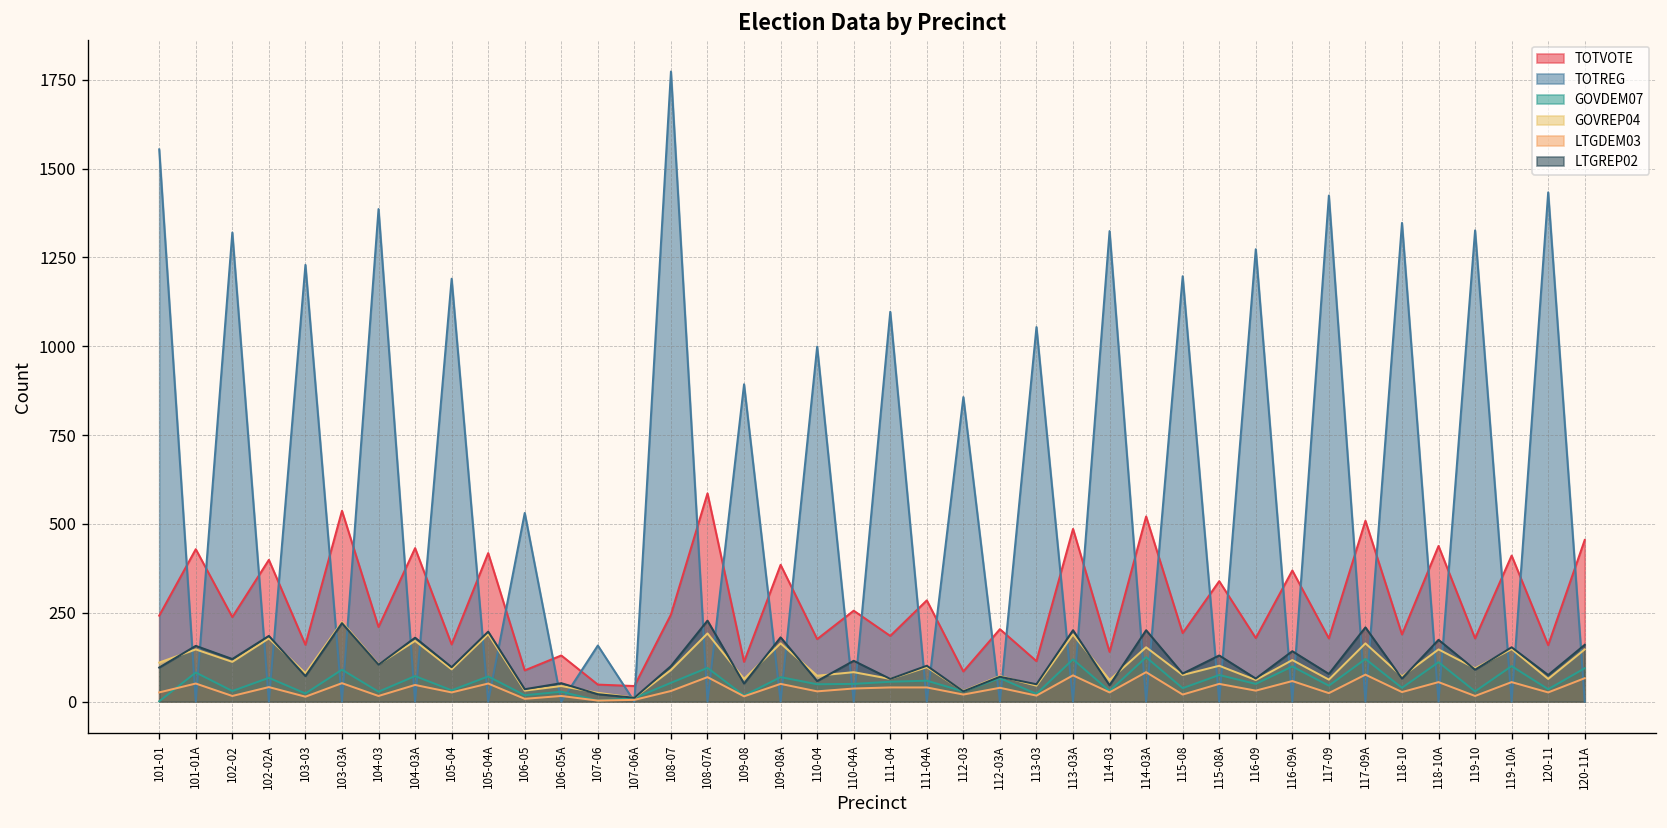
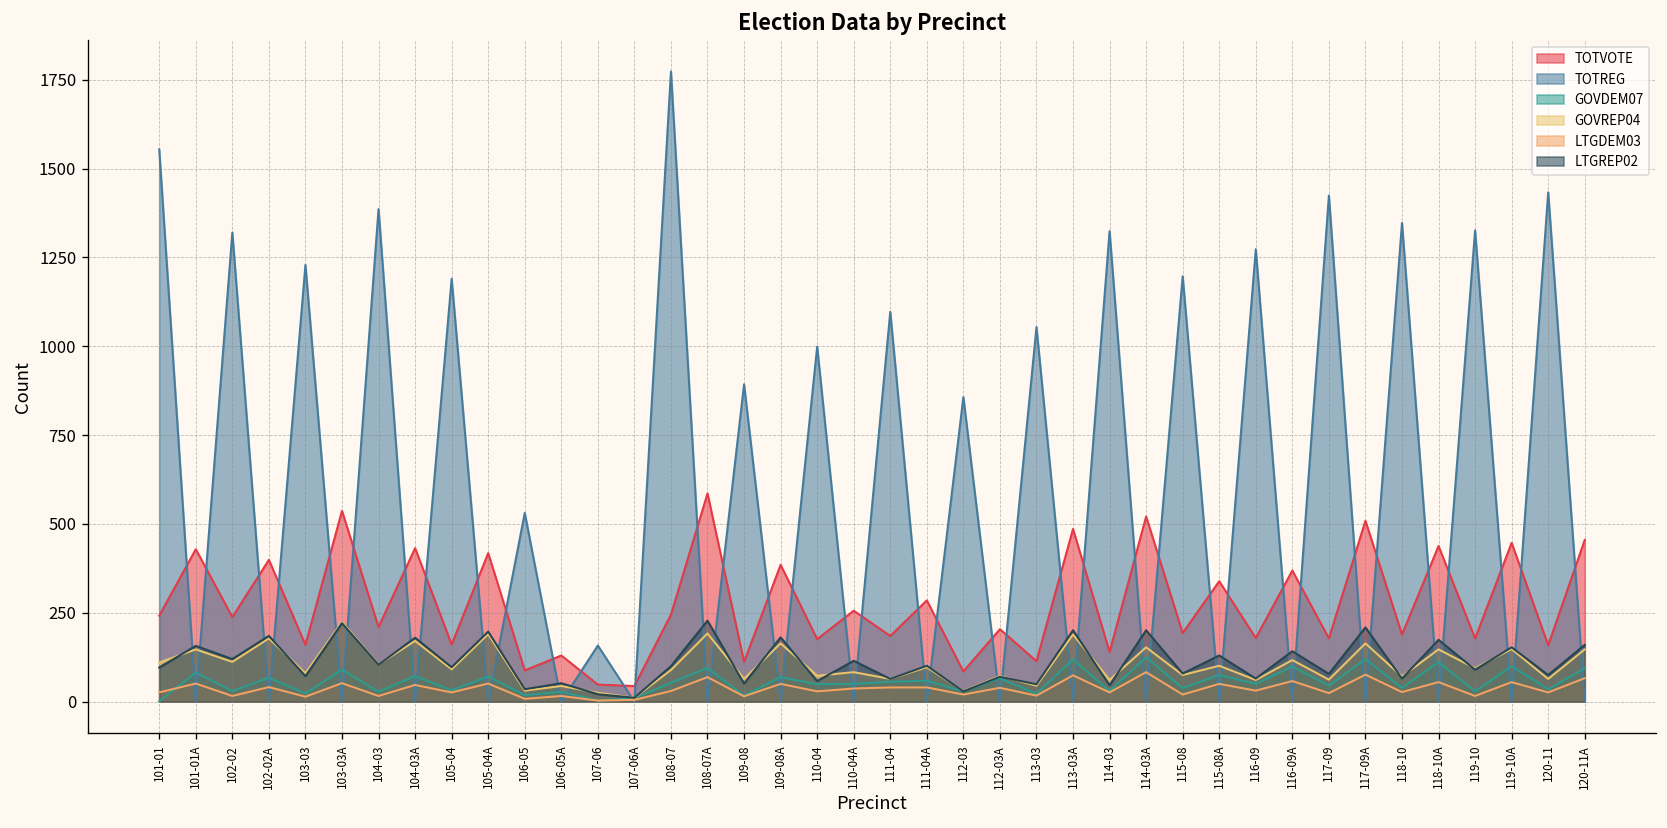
  {
    "TOTVOTE": {
      "101-01": 240,
      "101-01A": 430,
      "102-02": 240,
      "102-02A": 400,
      "103-03": 160,
      "103-03A": 540,
      "104-03": 210,
      "104-03A": 430,
      "105-04": 160,
      "105-04A": 420,
      "106-05": 90,
      "106-05A": 130,
      "107-06": 50,
      "107-06A": 40,
      "108-07": 250,
      "108-07A": 590,
      "109-08": 110,
      "109-08A": 390,
      "110-04": 180,
      "110-04A": 260,
      "111-04": 190,
      "111-04A": 290,
      "112-03": 90,
      "112-03A": 200,
      "113-03": 110,
      "113-03A": 490,
      "114-03": 140,
      "114-03A": 520,
      "115-08": 190,
      "115-08A": 340,
      "116-09": 180,
      "116-09A": 370,
      "117-09": 180,
      "117-09A": 510,
      "118-10": 190,
      "118-10A": 440,
      "119-10": 180,
-     "119-10A": 410,
+     "119-10A": 450,
      "120-11": 160,
      "120-11A": 460
    },
    "LTGREP02": {
      "101-01": 100,
      "101-01A": 160,
      "104-03A": 180,
      "108-07": 100,
      "108-07A": 230,
      "109-08": 50,
      "109-08A": 180,
      "110-04": 60,
      "110-04A": 120,
      "113-03A": 200,
      "114-03": 50,
      "114-03A": 200,
      "115-08A": 130,
      "116-09A": 140,
      "117-09": 80,
      "117-09A": 210,
      "118-10A": 170,
      "120-11": 80,
      "120-11A": 160
    }
  }
